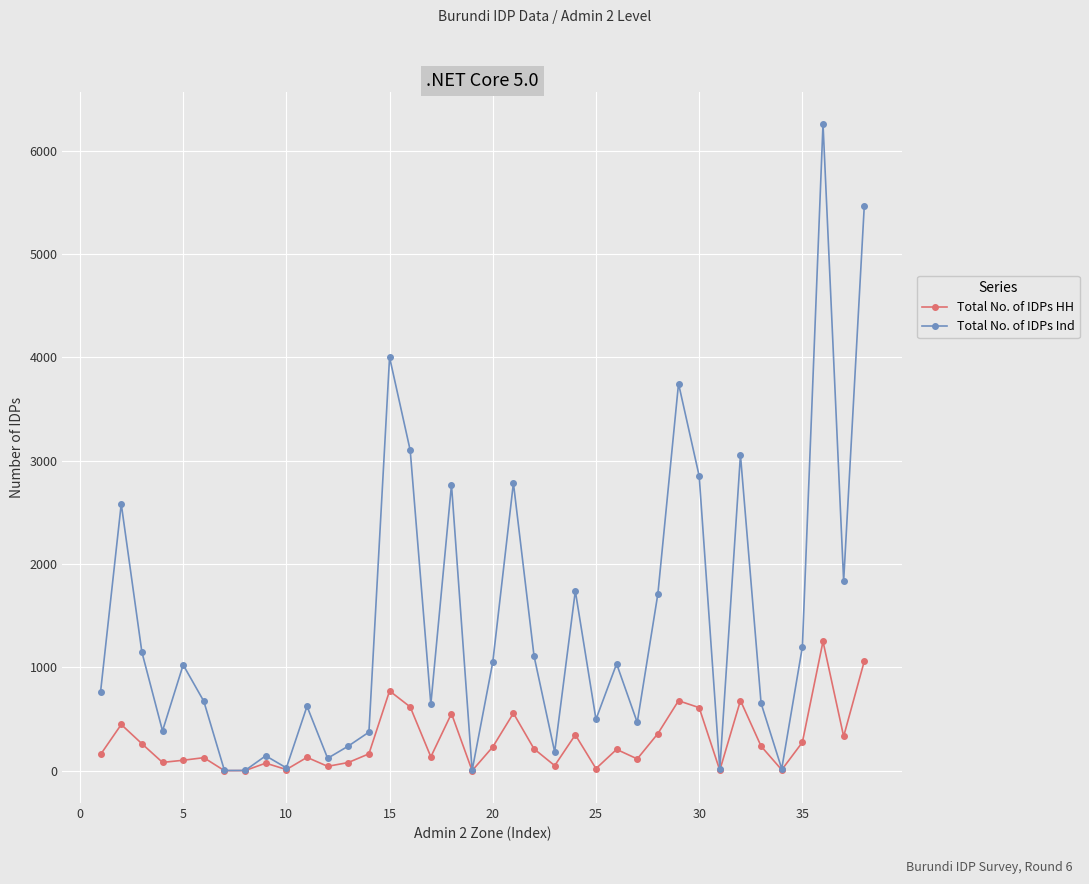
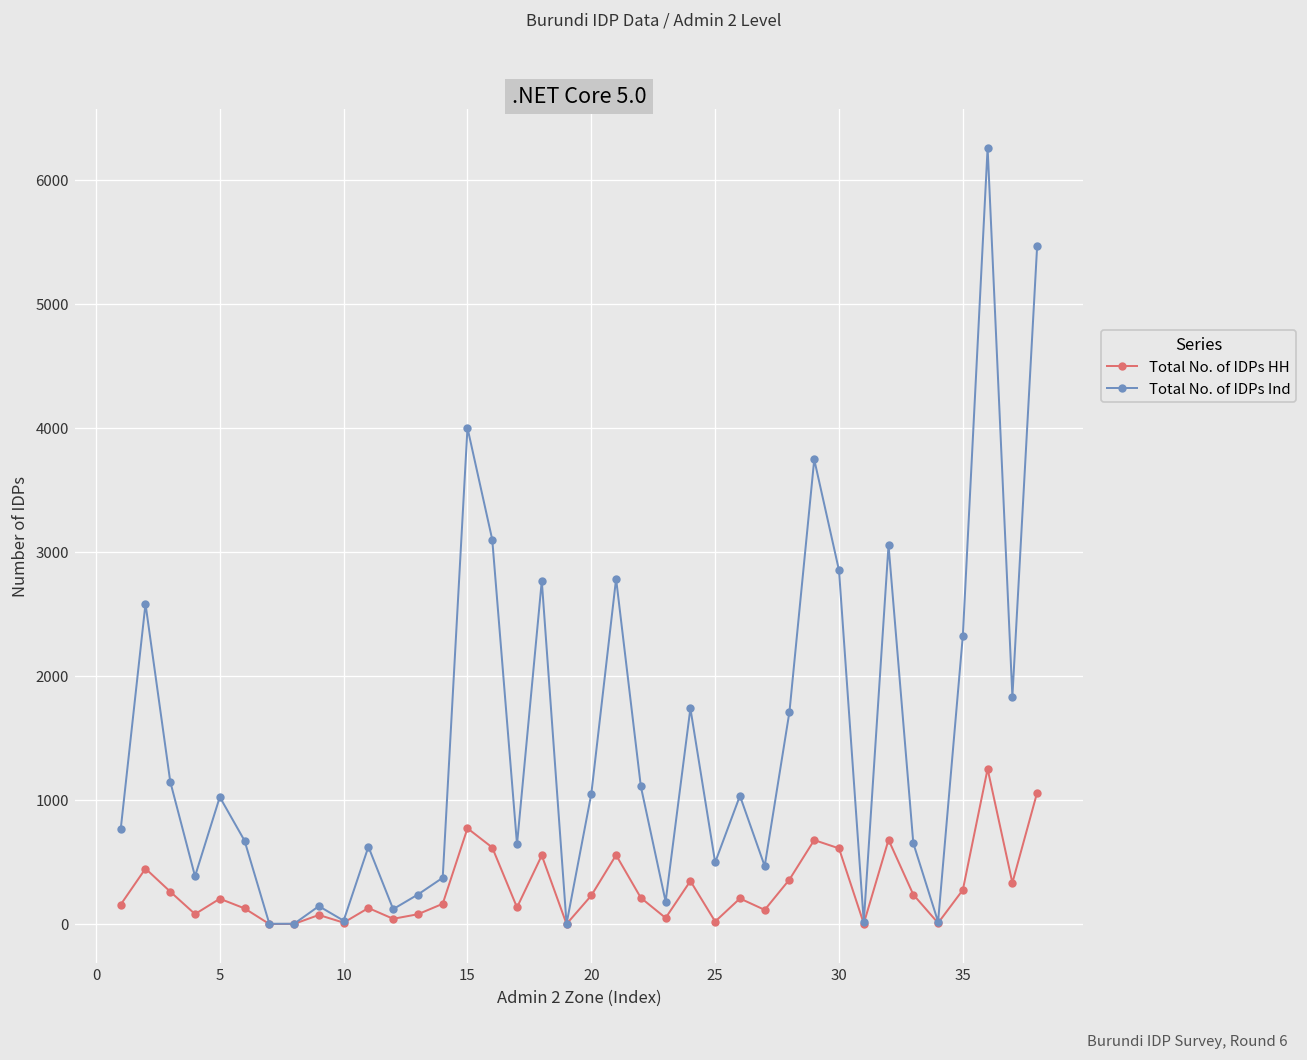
  {
    "Total No. of IDPs HH": {
-     "5": 100,
+     "5": 210,
      "15": 770,
      "20": 230,
      "25": 20,
      "30": 610,
      "35": 280
    },
    "Total No. of IDPs Ind": {
      "5": 1030,
      "15": 4000,
      "20": 1050,
      "25": 500,
      "30": 2850,
-     "35": 1200
+     "35": 2330
    }
  }
